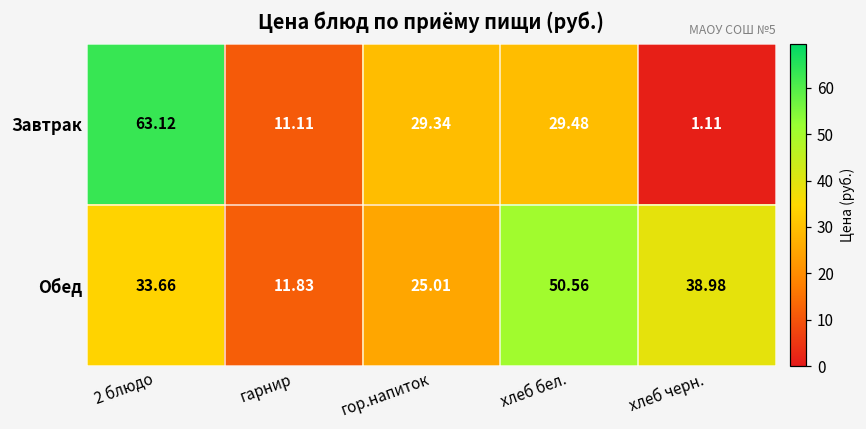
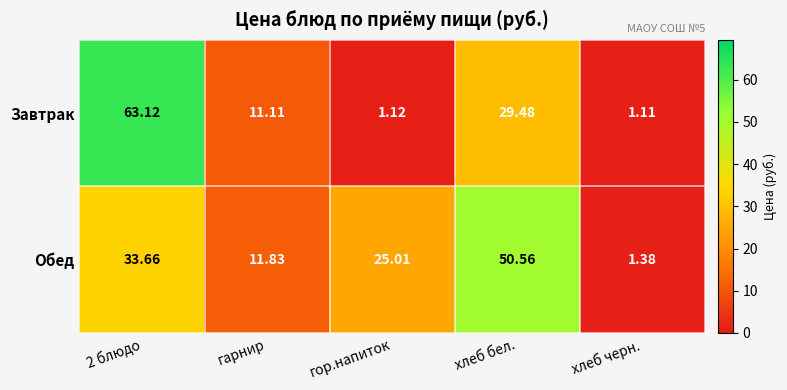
  {
    "Завтрак": {
      "2 блюдо": 63.12,
      "гарнир": 11.11,
-     "гор.напиток": 29.34,
+     "гор.напиток": 1.12,
      "хлеб бел.": 29.48,
      "хлеб черн.": 1.11
    },
    "Обед": {
      "2 блюдо": 33.66,
      "гарнир": 11.83,
      "гор.напиток": 25.01,
      "хлеб бел.": 50.56,
-     "хлеб черн.": 38.98
+     "хлеб черн.": 1.38
    }
  }
